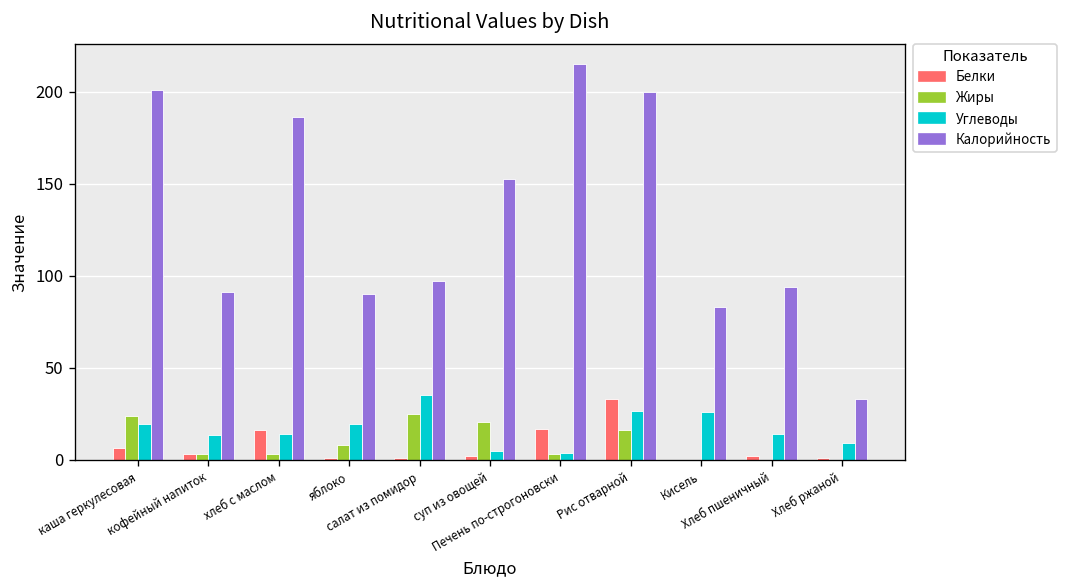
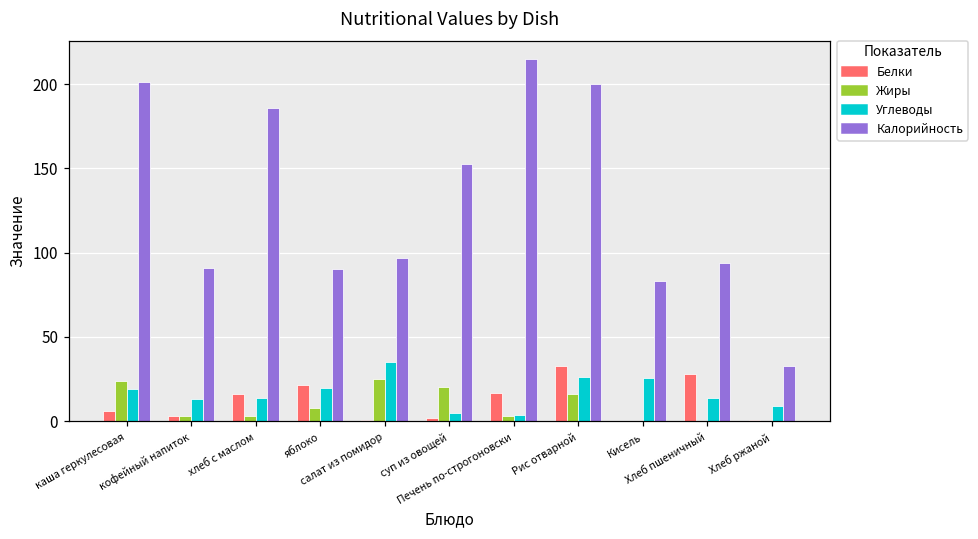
  {
    "Белки": {
      "каша геркулесовая": 6,
      "кофейный напиток": 3,
      "хлеб с маслом": 16,
-     "яблоко": 1,
+     "яблоко": 22,
      "суп из овощей": 2,
      "Печень по-строгоновски": 17,
      "Рис отварной": 33,
      "Кисель": 0,
-     "Хлеб пшеничный": 2
+     "Хлеб пшеничный": 28
    },
    "Жиры": {
      "каша геркулесовая": 24,
      "кофейный напиток": 3,
      "хлеб с маслом": 3,
      "яблоко": 8,
      "салат из помидор": 25,
      "суп из овощей": 20,
      "Печень по-строгоновски": 3,
      "Рис отварной": 16,
      "Кисель": 0,
      "Хлеб пшеничный": 0,
      "Хлеб ржаной": 0
    },
    "Углеводы": {
      "каша геркулесовая": 19,
      "кофейный напиток": 13,
      "хлеб с маслом": 14,
      "яблоко": 20,
      "салат из помидор": 35,
      "суп из овощей": 5,
      "Печень по-строгоновски": 4,
      "Рис отварной": 26,
      "Кисель": 26,
      "Хлеб пшеничный": 14,
      "Хлеб ржаной": 9
    },
    "Калорийность": {
      "каша геркулесовая": 201,
      "кофейный напиток": 91,
      "хлеб с маслом": 186,
      "яблоко": 90,
      "салат из помидор": 97,
      "суп из овощей": 152,
      "Печень по-строгоновски": 215,
      "Рис отварной": 200,
      "Кисель": 83,
      "Хлеб пшеничный": 94,
      "Хлеб ржаной": 33
    }
  }
